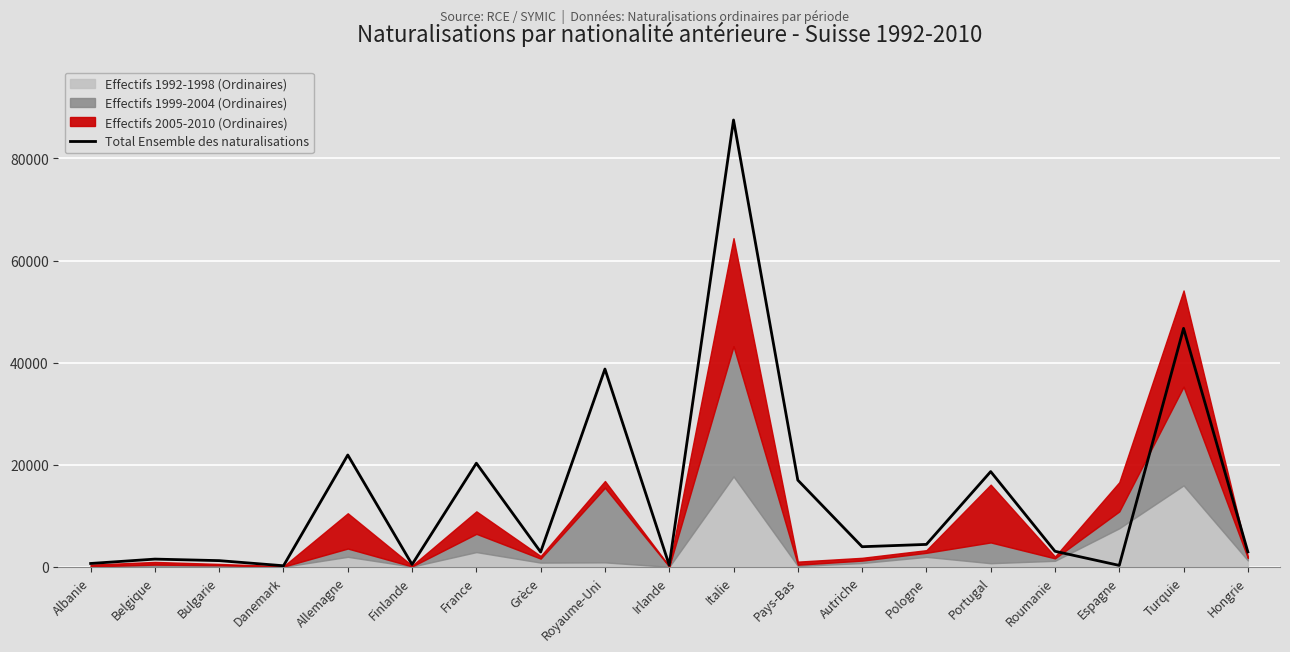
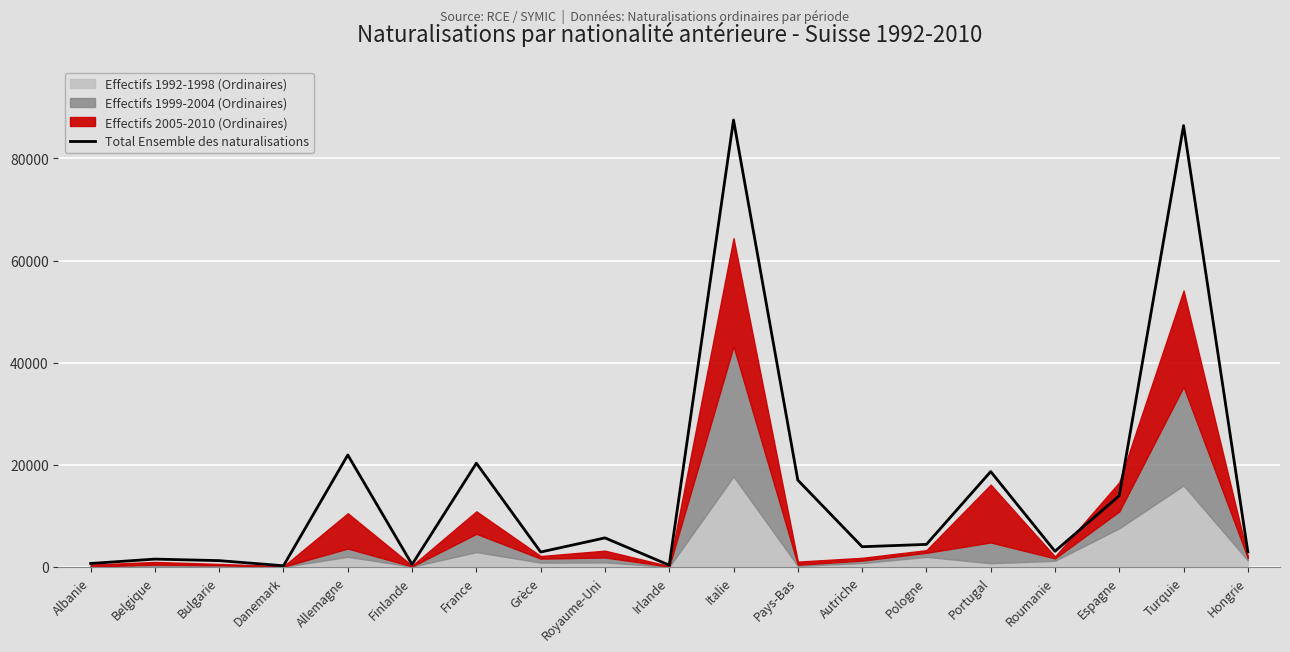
  {
    "Total Ensemble des naturalisations": {
      "Belgique": 2000,
      "Bulgarie": 1000,
      "Allemagne": 22000,
      "France": 20000,
      "Grèce": 3000,
-     "Royaume-Uni": 39000,
+     "Royaume-Uni": 6000,
      "Italie": 88000,
      "Pays-Bas": 17000,
      "Autriche": 4000,
      "Pologne": 4000,
      "Portugal": 19000,
      "Roumanie": 3000,
-     "Espagne": 0,
-     "Turquie": 47000,
+     "Espagne": 14000,
+     "Turquie": 86000,
      "Hongrie": 3000
    },
    "Effectifs 1992-1998 (Ordinaires)": {
      "Allemagne": 2000,
      "France": 3000,
      "Grèce": 1000,
      "Royaume-Uni": 1000,
      "Italie": 18000,
      "Pologne": 2000,
      "Portugal": 1000,
      "Espagne": 8000,
      "Turquie": 16000
    },
    "Effectifs 1999-2004 (Ordinaires)": {
      "Allemagne": 2000,
      "France": 4000,
      "Grèce": 1000,
-     "Royaume-Uni": 15000,
+     "Royaume-Uni": 1000,
      "Italie": 26000,
      "Pologne": 1000,
      "Portugal": 4000,
      "Espagne": 3000,
      "Turquie": 19000
    },
    "Effectifs 2005-2010 (Ordinaires)": {
      "Belgique": 1000,
      "Allemagne": 7000,
      "France": 4000,
      "Grèce": 1000,
      "Royaume-Uni": 1000,
      "Italie": 21000,
      "Pays-Bas": 1000,
      "Autriche": 1000,
      "Pologne": 1000,
      "Portugal": 11000,
      "Espagne": 6000,
      "Turquie": 19000
    }
  }
